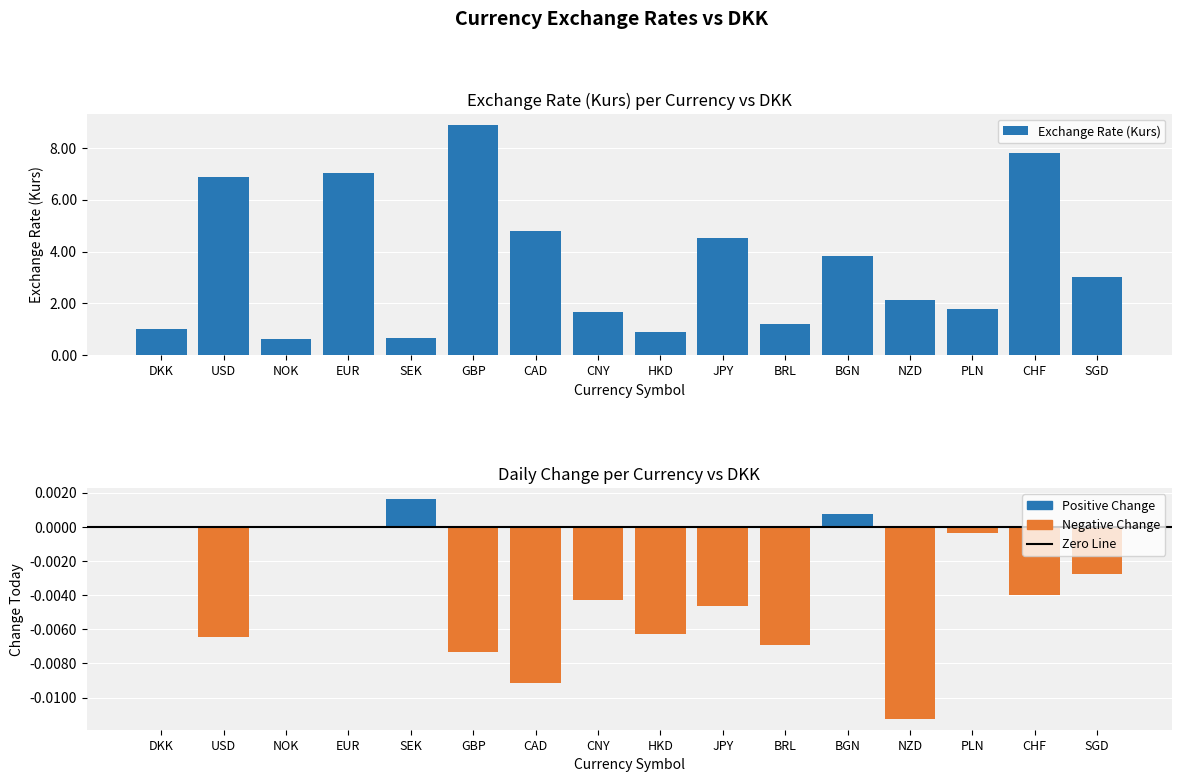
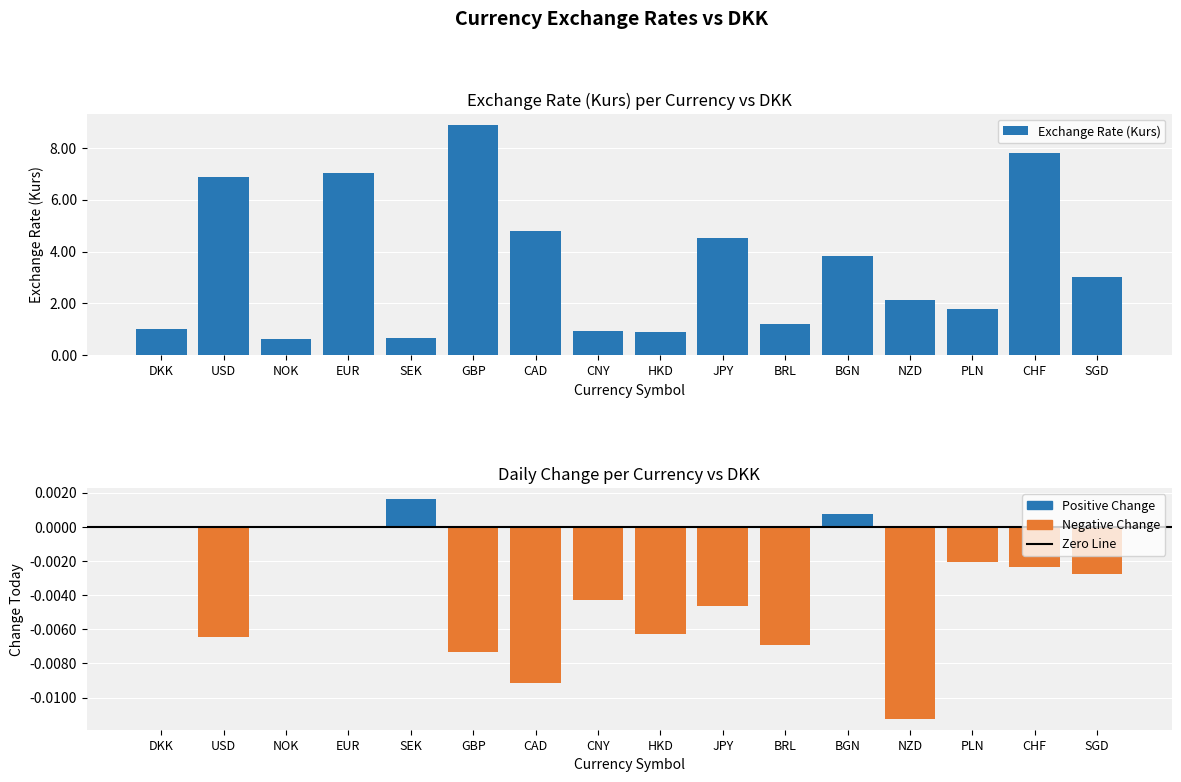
  {
    "Exchange Rate (Kurs) per Currency vs DKK": {
      "DKK": 1.0,
      "USD": 6.9,
      "NOK": 0.6,
      "EUR": 7.0,
      "SEK": 0.7,
      "GBP": 8.9,
      "CAD": 4.8,
-     "CNY": 1.7,
+     "CNY": 0.9,
      "HKD": 0.9,
      "JPY": 4.5,
      "BRL": 1.2,
      "BGN": 3.8,
      "NZD": 2.1,
      "PLN": 1.8,
      "CHF": 7.8,
      "SGD": 3.0
    },
    "Daily Change per Currency vs DKK": {
      "DKK": 0.0000,
      "USD": -0.0064,
      "NOK": 0.0000,
      "SEK": 0.0016,
      "GBP": -0.0074,
      "CAD": -0.0092,
      "CNY": -0.0043,
      "HKD": -0.0063,
      "JPY": -0.0047,
      "BRL": -0.0069,
      "BGN": 0.0007,
      "NZD": -0.0112,
-     "PLN": -0.0003,
-     "CHF": -0.0040,
+     "PLN": -0.0021,
+     "CHF": -0.0023,
      "SGD": -0.0028
    }
  }
